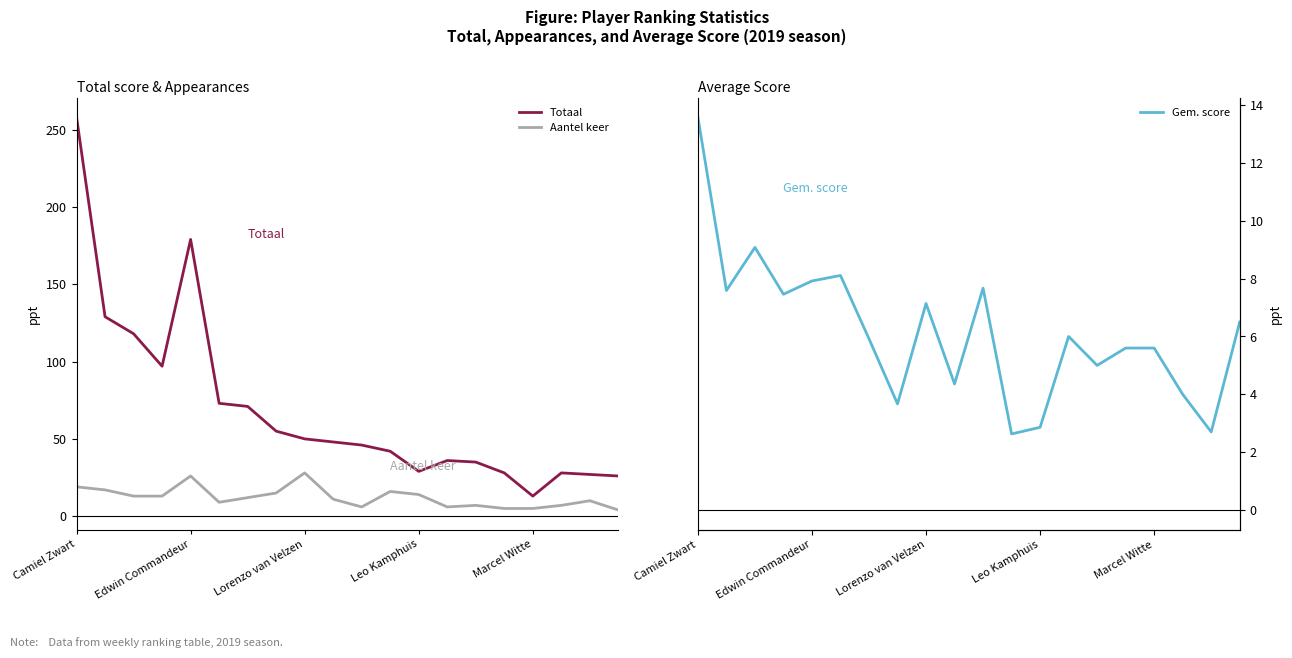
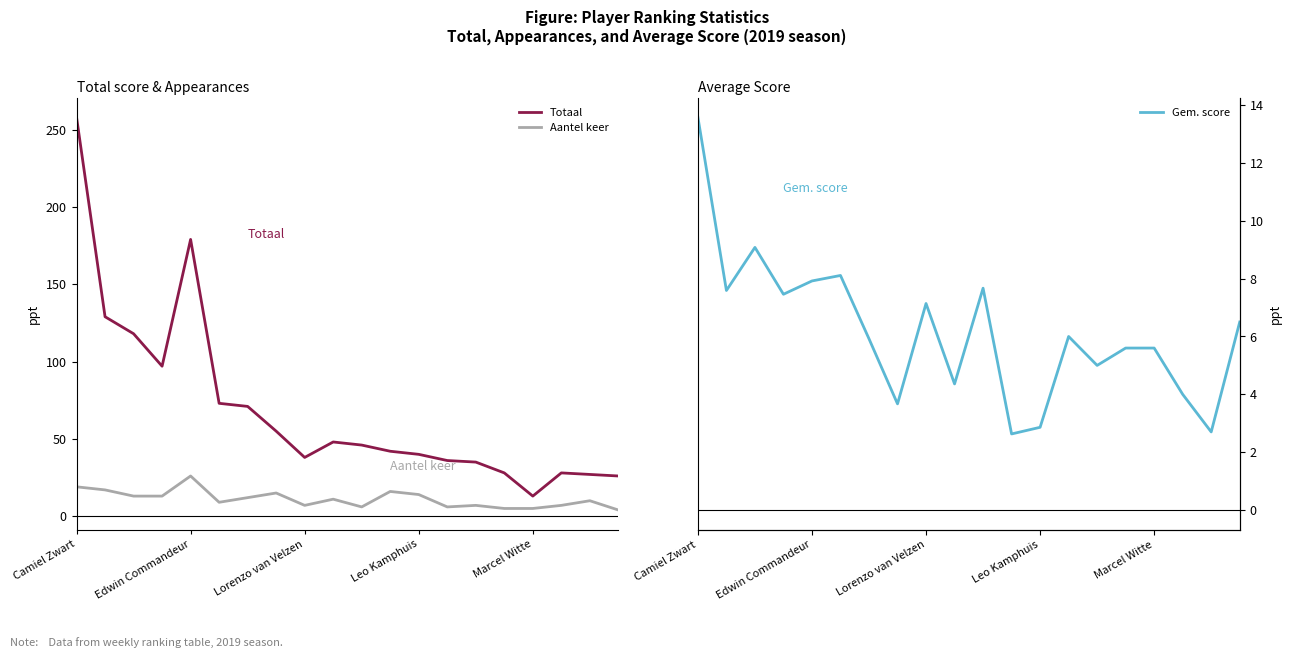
  {
    "Total score & Appearances": {
      "Totaal": {
        "Camiel Zwart": 258,
        "Edwin Commandeur": 179,
-       "Lorenzo van Velzen": 50,
-       "Leo Kamphuis": 29,
+       "Lorenzo van Velzen": 38,
+       "Leo Kamphuis": 40,
        "Marcel Witte": 13
      },
      "Aantel keer": {
        "Camiel Zwart": 19,
        "Edwin Commandeur": 26,
-       "Lorenzo van Velzen": 28,
+       "Lorenzo van Velzen": 7,
        "Leo Kamphuis": 14,
        "Marcel Witte": 5
      }
    }
  }
